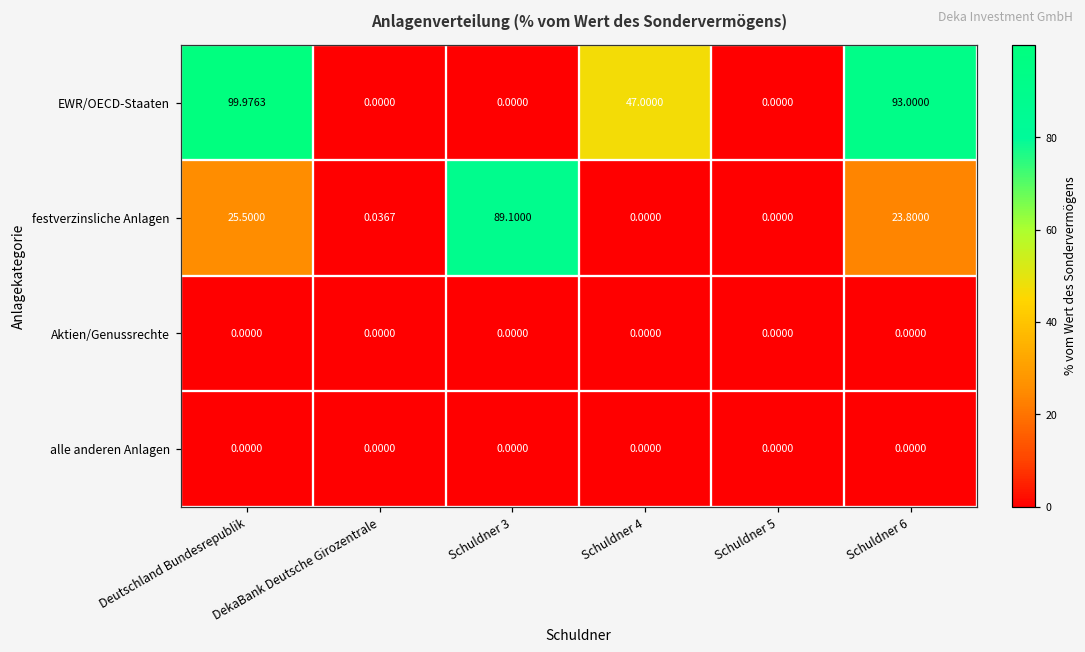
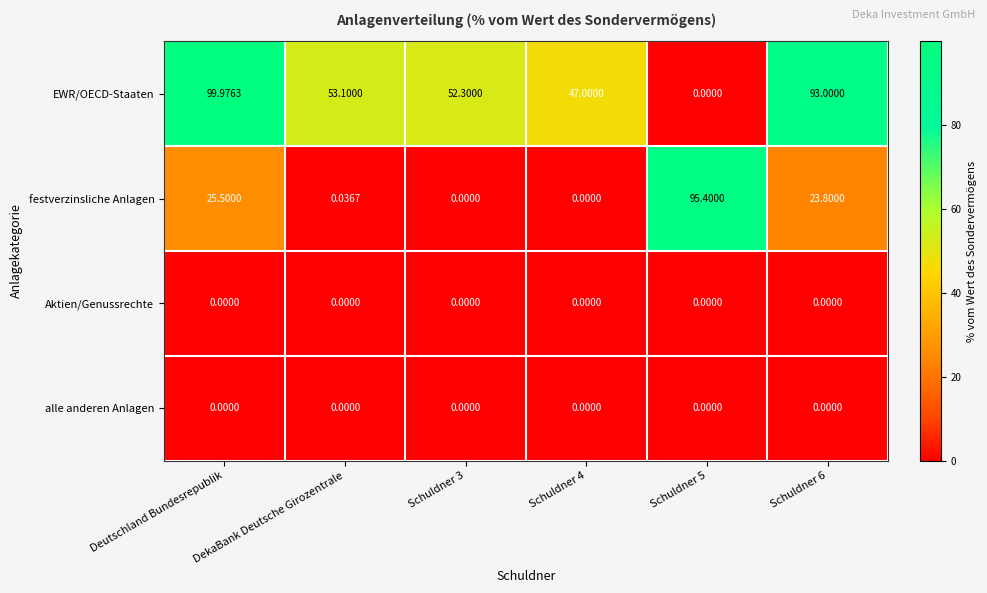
  {
    "EWR/OECD-Staaten": {
      "Deutschland Bundesrepublik": 99.9763,
-     "DekaBank Deutsche Girozentrale": 0.0000,
-     "Schuldner 3": 0.0000,
+     "DekaBank Deutsche Girozentrale": 53.1000,
+     "Schuldner 3": 52.3000,
      "Schuldner 4": 47.0000,
      "Schuldner 5": 0.0000,
      "Schuldner 6": 93.0000
    },
    "festverzinsliche Anlagen": {
      "Deutschland Bundesrepublik": 25.5000,
      "DekaBank Deutsche Girozentrale": 0.0367,
-     "Schuldner 3": 89.1000,
+     "Schuldner 3": 0.0000,
      "Schuldner 4": 0.0000,
-     "Schuldner 5": 0.0000,
+     "Schuldner 5": 95.4000,
      "Schuldner 6": 23.8000
    },
    "Aktien/Genussrechte": {
      "Deutschland Bundesrepublik": 0.0000,
      "DekaBank Deutsche Girozentrale": 0.0000,
      "Schuldner 3": 0.0000,
      "Schuldner 4": 0.0000,
      "Schuldner 5": 0.0000,
      "Schuldner 6": 0.0000
    },
    "alle anderen Anlagen": {
      "Deutschland Bundesrepublik": 0.0000,
      "DekaBank Deutsche Girozentrale": 0.0000,
      "Schuldner 3": 0.0000,
      "Schuldner 4": 0.0000,
      "Schuldner 5": 0.0000,
      "Schuldner 6": 0.0000
    }
  }
